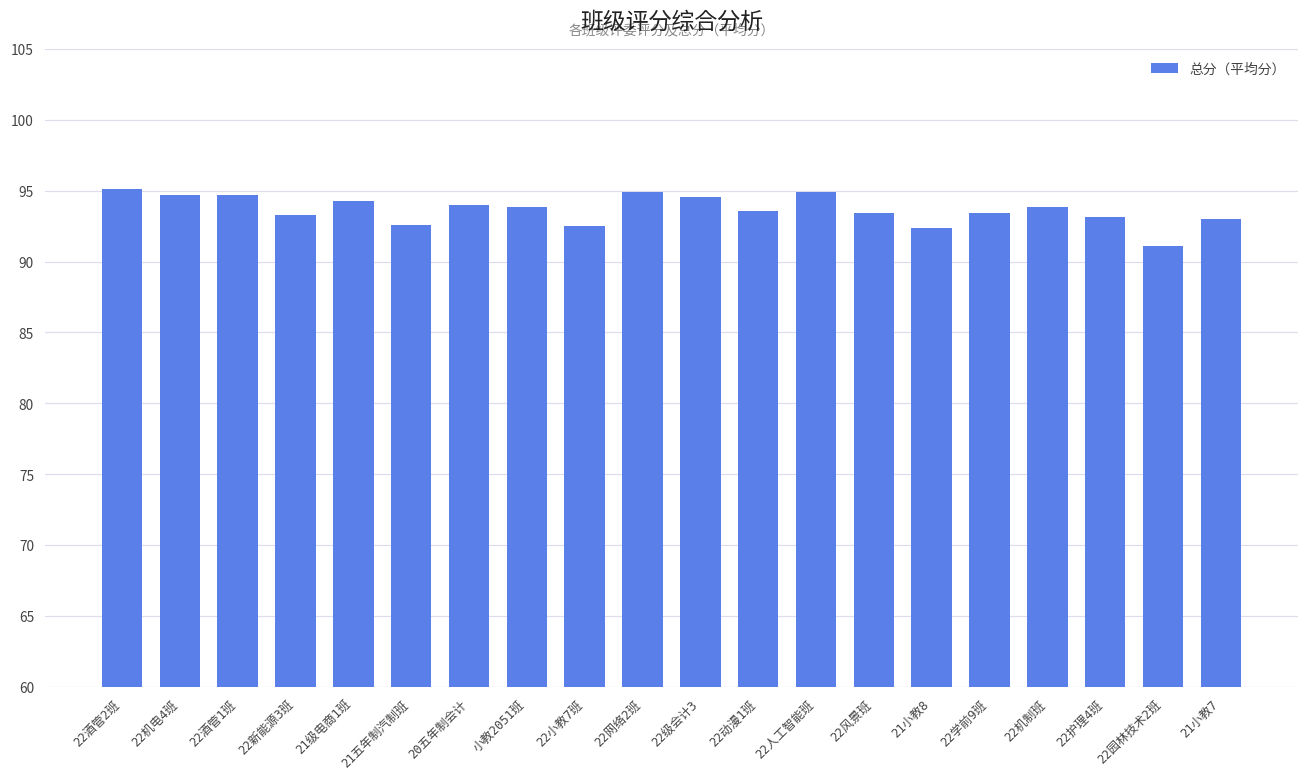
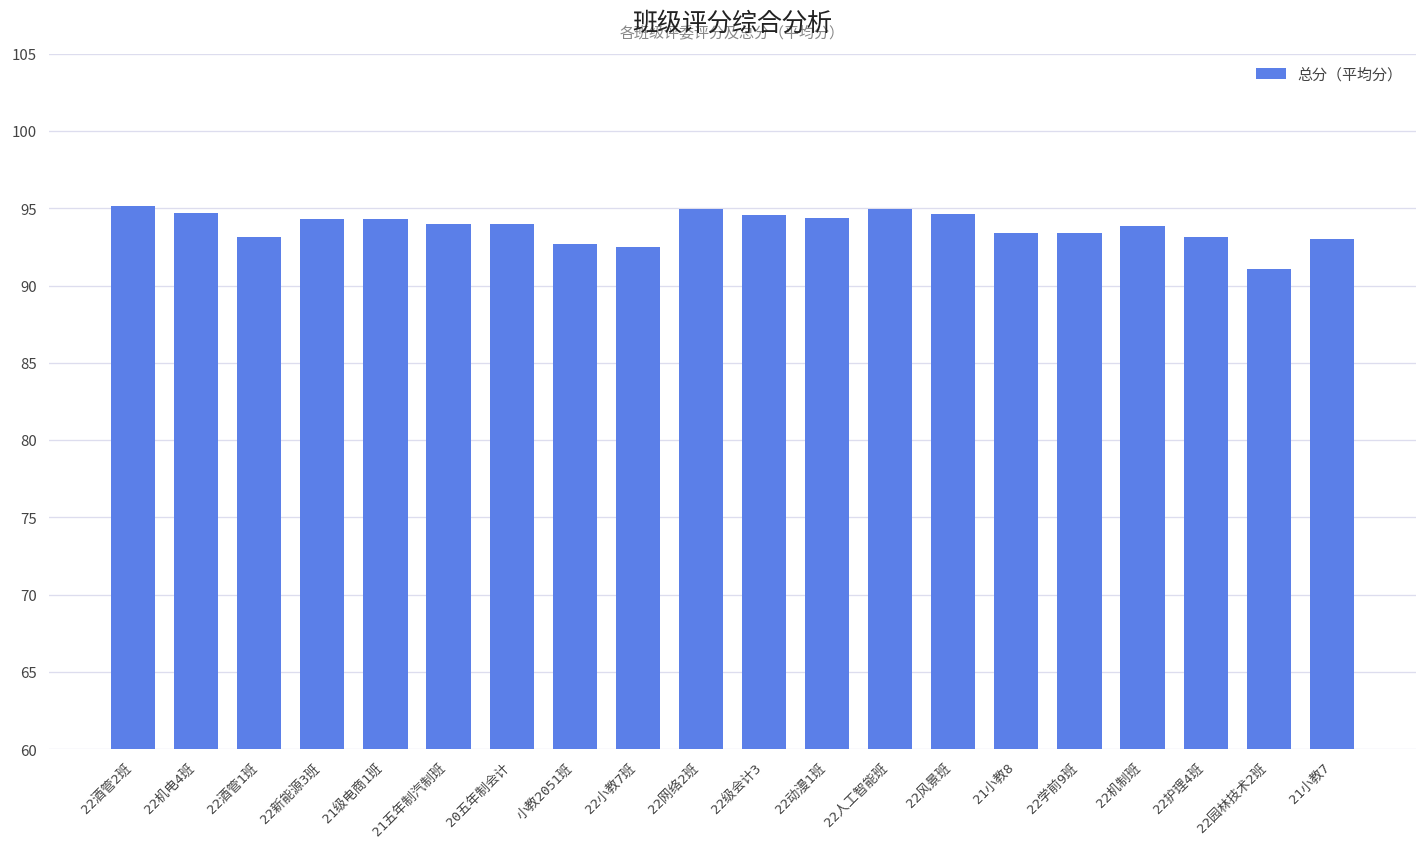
  {
    "22酒管2班": 95.1,
    "22机电4班": 94.7,
-   "22酒管1班": 94.7,
-   "22新能源3班": 93.3,
+   "22酒管1班": 93.1,
+   "22新能源3班": 94.3,
    "21级电商1班": 94.3,
-   "21五年制汽制班": 92.6,
+   "21五年制汽制班": 94.0,
    "20五年制会计": 94.0,
-   "小教2051班": 93.9,
+   "小教2051班": 92.7,
    "22小教7班": 92.5,
    "22网络2班": 94.9,
    "22级会计3": 94.6,
-   "22动漫1班": 93.6,
+   "22动漫1班": 94.4,
    "22人工智能班": 94.9,
-   "22风景班": 93.4,
-   "21小教8": 92.3,
+   "22风景班": 94.7,
+   "21小教8": 93.4,
    "22学前9班": 93.4,
    "22机制班": 93.9,
    "22护理4班": 93.1,
    "22园林技术2班": 91.1,
    "21小教7": 93.0
  }
